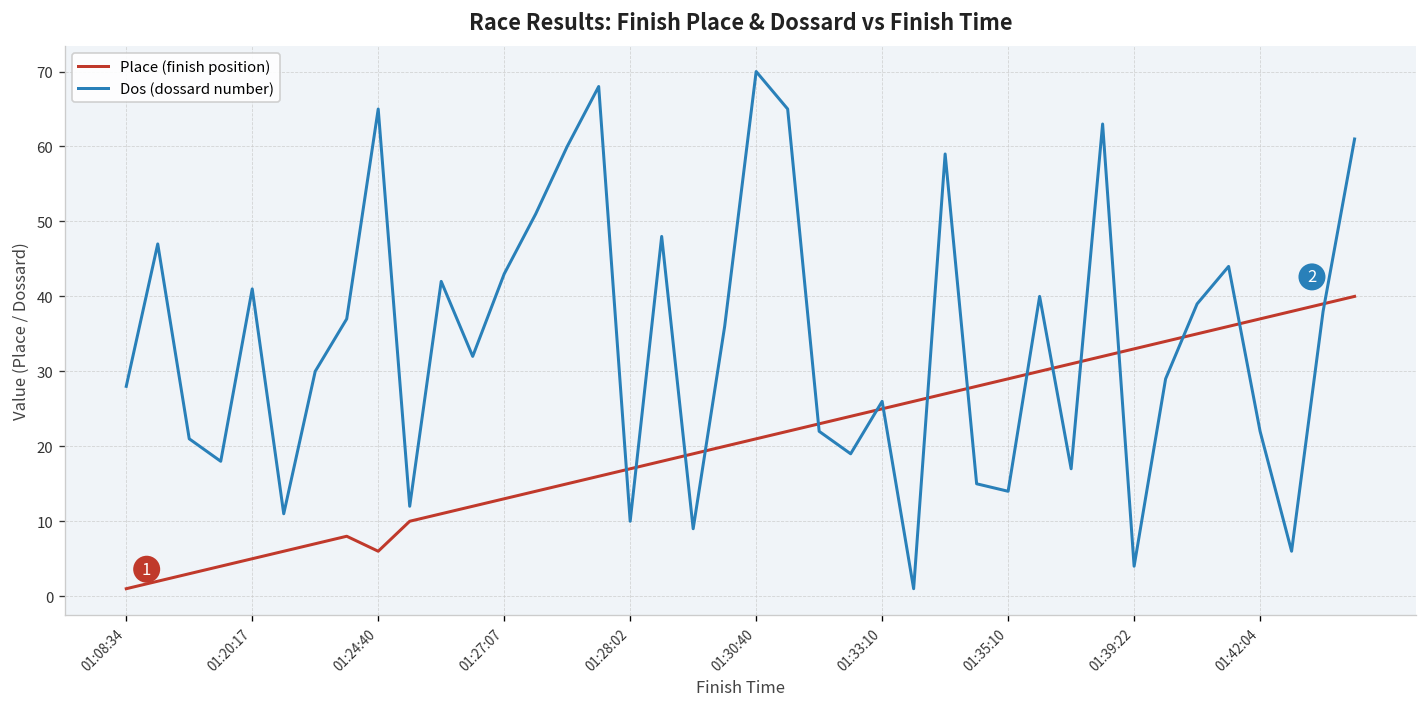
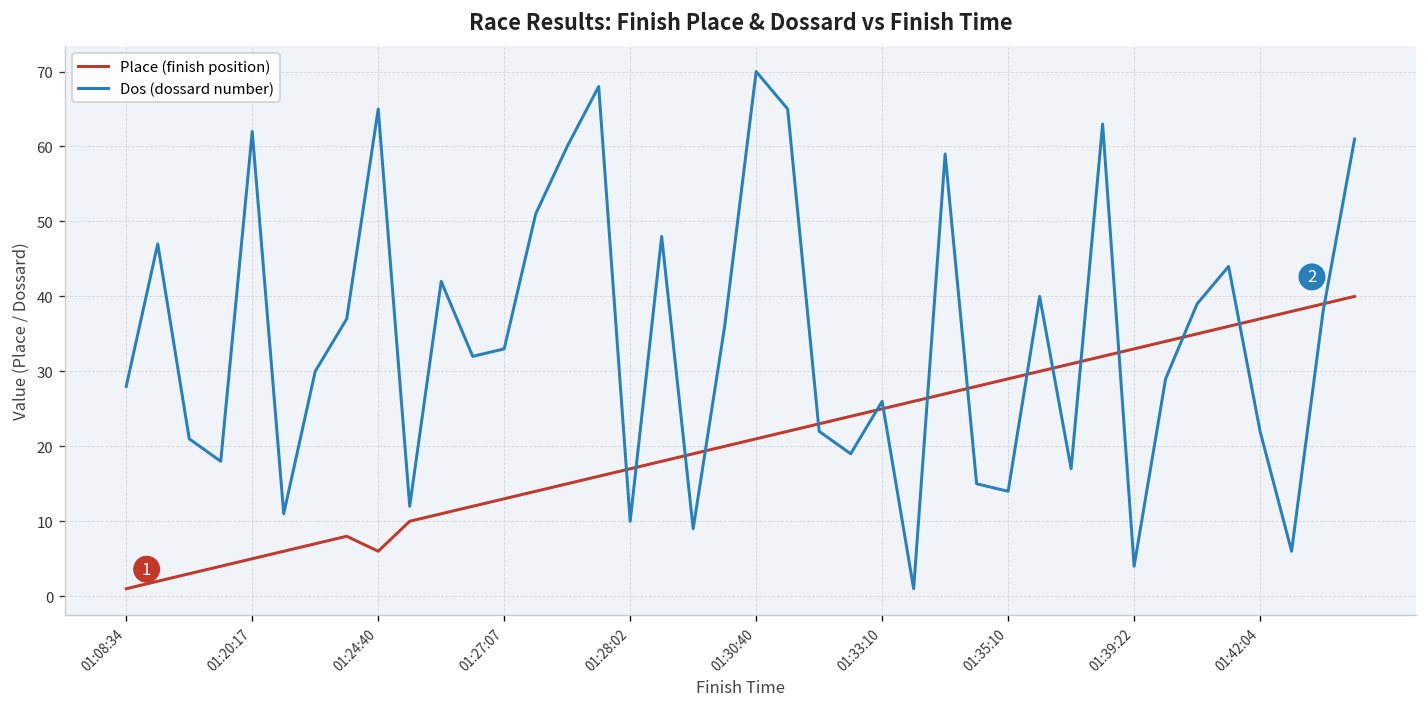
  {
    "Place (finish position)": {
      "01:20:17": 5,
      "01:24:40": 6,
      "01:27:07": 13,
      "01:28:02": 17,
      "01:30:40": 21,
      "01:33:10": 25,
      "01:35:10": 29,
      "01:39:22": 33,
      "01:42:04": 37
    },
    "Dos (dossard number)": {
      "01:08:34": 28,
-     "01:20:17": 41,
+     "01:20:17": 62,
      "01:24:40": 65,
-     "01:27:07": 43,
+     "01:27:07": 33,
      "01:28:02": 10,
      "01:30:40": 70,
      "01:33:10": 26,
      "01:35:10": 14,
      "01:39:22": 4,
      "01:42:04": 22
    }
  }
